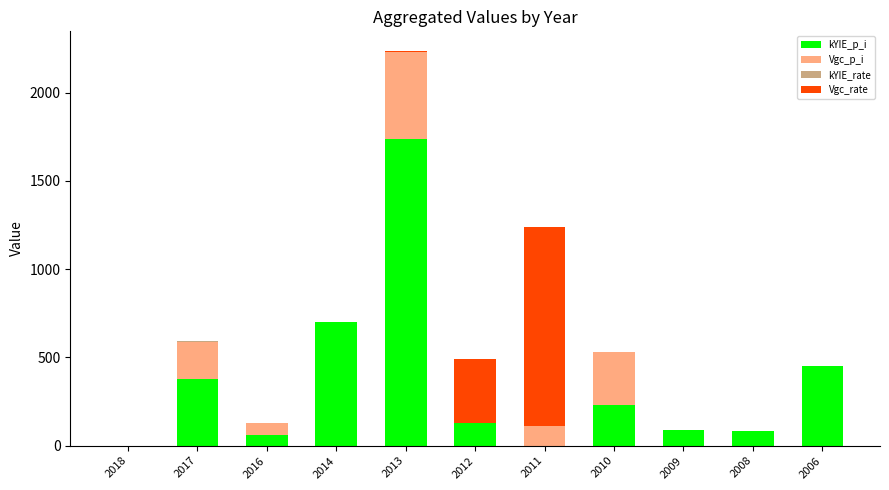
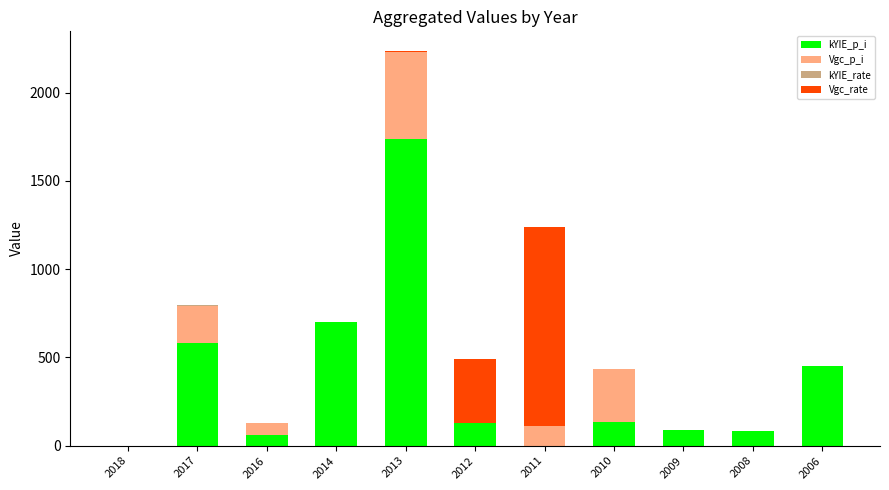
  {
    "kYIE_p_i": {
-     "2017": 380,
+     "2017": 580,
      "2016": 60,
      "2014": 700,
      "2013": 1740,
      "2012": 130,
      "2011": 0,
-     "2010": 230,
+     "2010": 140,
      "2009": 90,
      "2008": 90,
      "2006": 450
    },
    "Vgc_rate": {
      "2018": 0,
      "2014": 0,
      "2012": 360,
      "2011": 1130,
      "2009": 0,
      "2008": 0,
      "2006": 0
    }
  }
